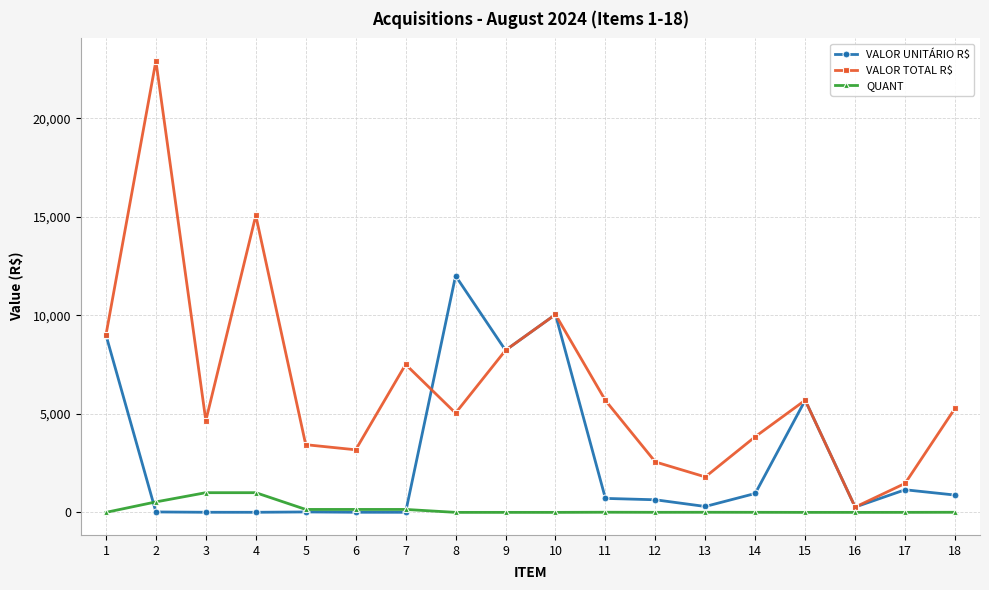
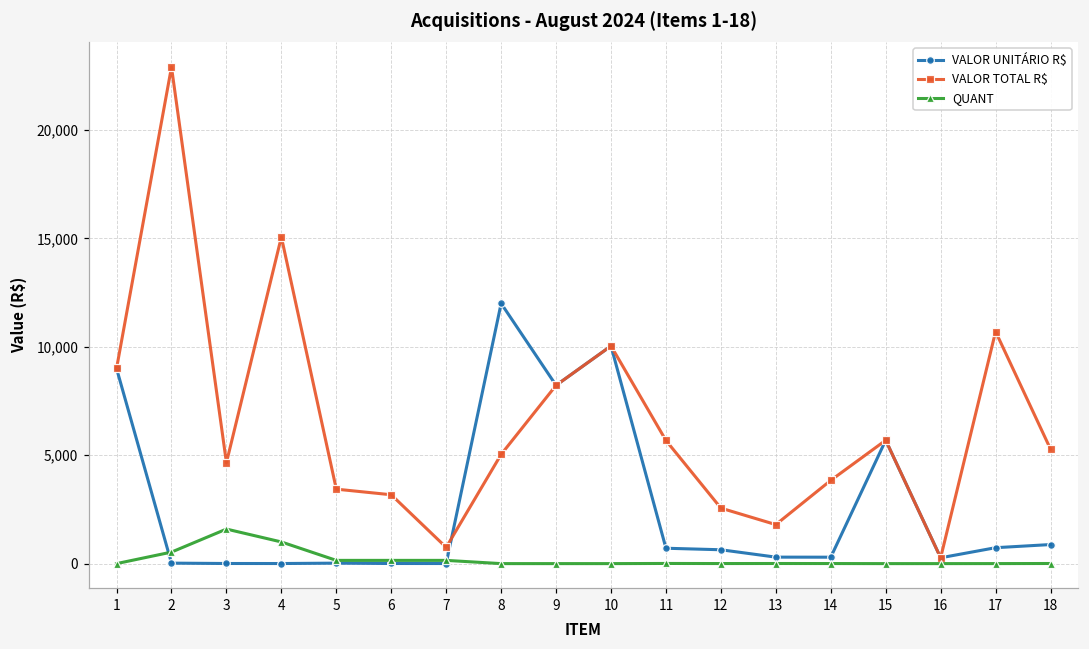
  {
    "VALOR UNITÁRIO R$": {
      "2": "0",
      "3": "0",
      "4": "0",
      "6": "0",
      "7": "0",
      "8": "12,000",
      "11": "700",
      "12": "600",
      "13": "300",
-     "14": "1,000",
-     "17": "1,100",
+     "14": "300",
+     "17": "700",
      "18": "900"
    },
    "VALOR TOTAL R$": {
      "2": "22,900",
      "3": "4,700",
      "4": "15,100",
      "5": "3,400",
      "6": "3,200",
-     "7": "7,500",
+     "7": "700",
      "8": "5,000",
      "11": "5,700",
      "12": "2,600",
      "13": "1,800",
      "14": "3,800",
-     "17": "1,500",
+     "17": "10,700",
      "18": "5,300"
    },
    "QUANT": {
      "1": "0",
      "2": "500",
-     "3": "1,000",
+     "3": "1,600",
      "4": "1,000",
      "6": "200",
      "7": "200",
      "8": "0",
      "9": "0",
      "10": "0",
      "11": "0",
      "12": "0",
      "13": "0",
      "14": "0",
      "15": "0",
      "16": "0",
      "17": "0",
      "18": "0"
    }
  }
